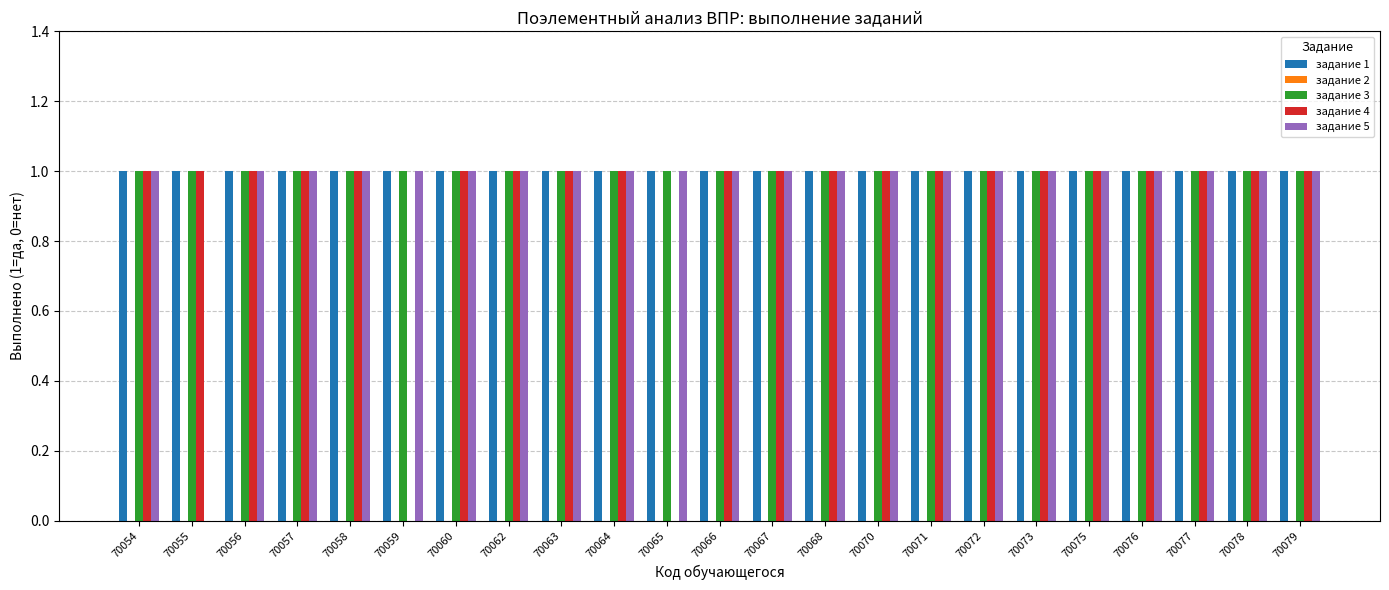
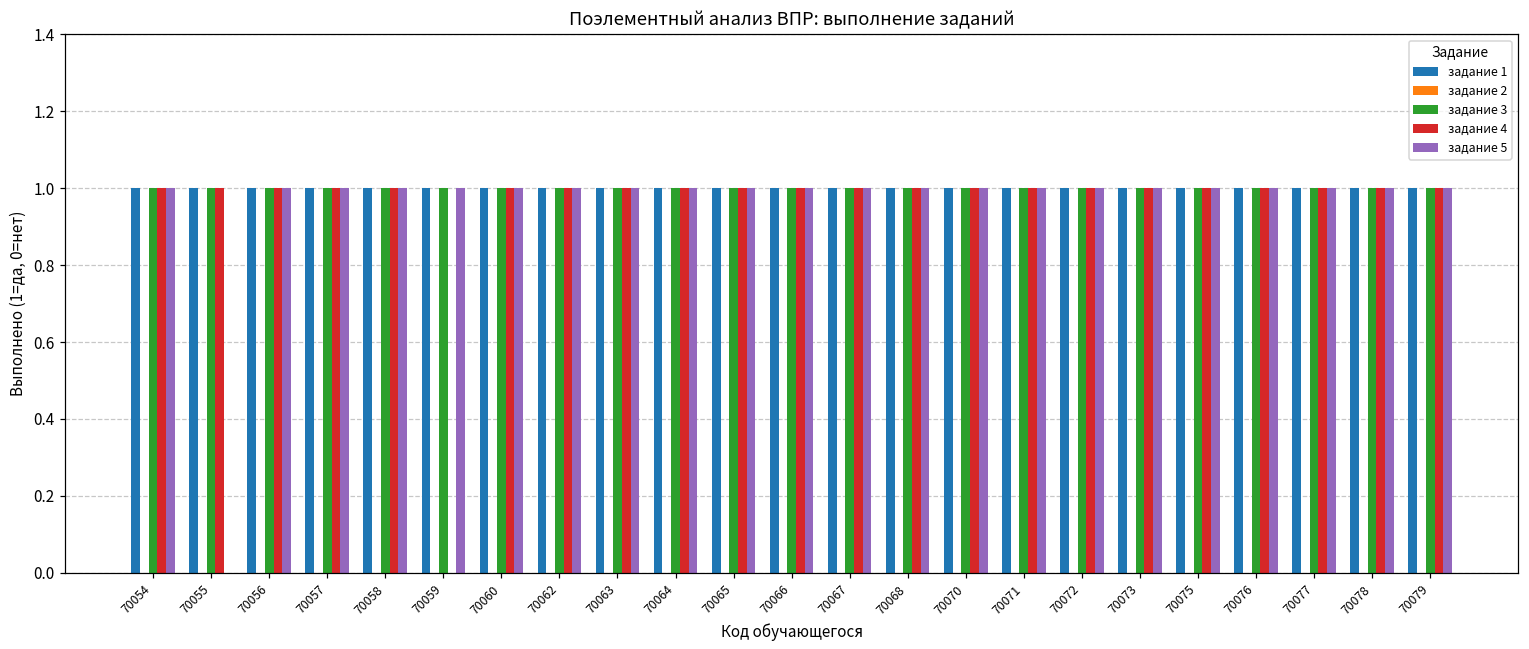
  {
    "задание 1": {
      "70054": 1,
      "70055": 1,
      "70056": 1,
      "70057": 1,
      "70058": 1,
      "70059": 1,
      "70060": 1,
      "70062": 1,
      "70063": 1,
      "70064": 1,
      "70065": 1,
      "70066": 1,
      "70067": 1,
      "70068": 1,
      "70070": 1,
      "70071": 1,
      "70072": 1,
      "70073": 1,
      "70075": 1,
      "70076": 1,
      "70077": 1,
      "70078": 1,
      "70079": 1
    },
    "задание 2": {
      "70054": 0,
      "70055": 0,
      "70056": 0,
      "70057": 0,
      "70058": 0,
      "70059": 0,
      "70060": 0,
      "70062": 0,
      "70063": 0,
      "70064": 0,
      "70065": 0,
      "70066": 0,
      "70067": 0,
      "70068": 0,
      "70070": 0,
      "70071": 0,
      "70072": 0,
      "70073": 0,
      "70075": 0,
      "70076": 0,
      "70077": 0,
      "70078": 0,
      "70079": 0
    },
    "задание 3": {
      "70054": 1,
      "70055": 1,
      "70056": 1,
      "70057": 1,
      "70058": 1,
      "70059": 1,
      "70060": 1,
      "70062": 1,
      "70063": 1,
      "70064": 1,
      "70065": 1,
      "70066": 1,
      "70067": 1,
      "70068": 1,
      "70070": 1,
      "70071": 1,
      "70072": 1,
      "70073": 1,
      "70075": 1,
      "70076": 1,
      "70077": 1,
      "70078": 1,
      "70079": 1
    },
    "задание 4": {
      "70054": 1,
      "70055": 1,
      "70056": 1,
      "70057": 1,
      "70058": 1,
      "70059": 0,
      "70060": 1,
      "70062": 1,
      "70063": 1,
      "70064": 1,
-     "70065": 0,
+     "70065": 1,
      "70066": 1,
      "70067": 1,
      "70068": 1,
      "70070": 1,
      "70071": 1,
      "70072": 1,
      "70073": 1,
      "70075": 1,
      "70076": 1,
      "70077": 1,
      "70078": 1,
      "70079": 1
    },
    "задание 5": {
      "70054": 1,
      "70055": 0,
      "70056": 1,
      "70057": 1,
      "70058": 1,
      "70059": 1,
      "70060": 1,
      "70062": 1,
      "70063": 1,
      "70064": 1,
      "70065": 1,
      "70066": 1,
      "70067": 1,
      "70068": 1,
      "70070": 1,
      "70071": 1,
      "70072": 1,
      "70073": 1,
      "70075": 1,
      "70076": 1,
      "70077": 1,
      "70078": 1,
      "70079": 1
    }
  }
